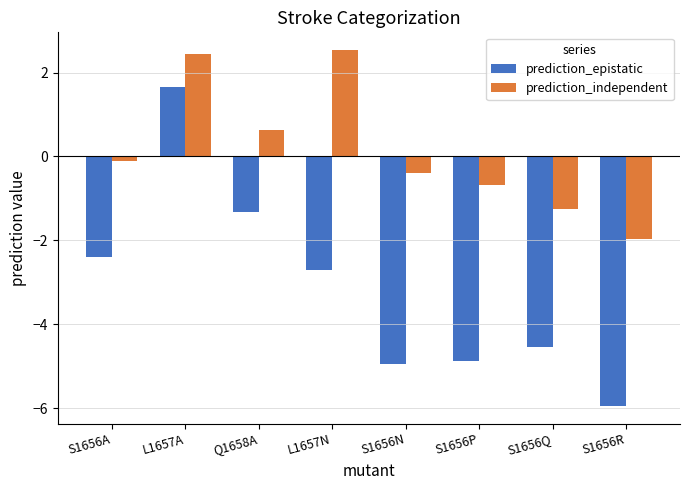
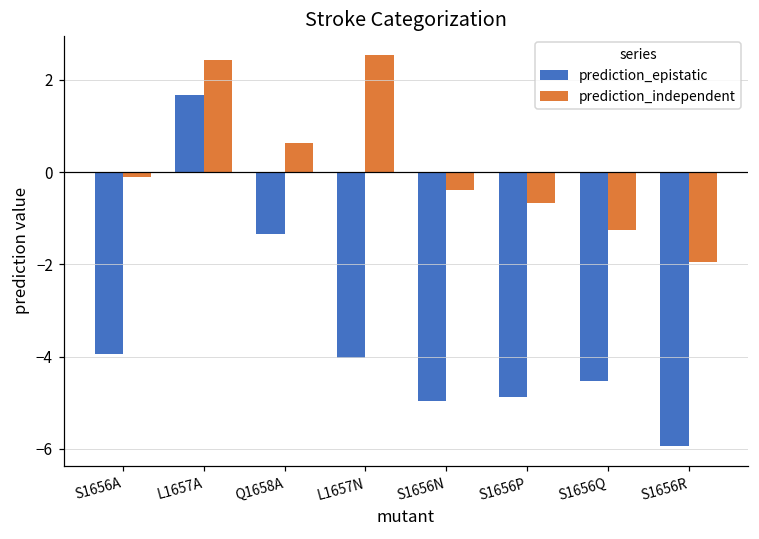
  {
    "prediction_epistatic": {
-     "S1656A": -2.4,
+     "S1656A": -4.0,
      "L1657A": 1.7,
      "Q1658A": -1.3,
-     "L1657N": -2.7,
+     "L1657N": -4.0,
      "S1656N": -5.0,
      "S1656P": -4.9,
      "S1656Q": -4.5,
      "S1656R": -5.9
    },
    "prediction_independent": {
      "S1656A": -0.1,
      "L1657A": 2.4,
      "Q1658A": 0.6,
      "L1657N": 2.5,
      "S1656N": -0.4,
      "S1656P": -0.7,
      "S1656Q": -1.3,
      "S1656R": -2.0
    }
  }
